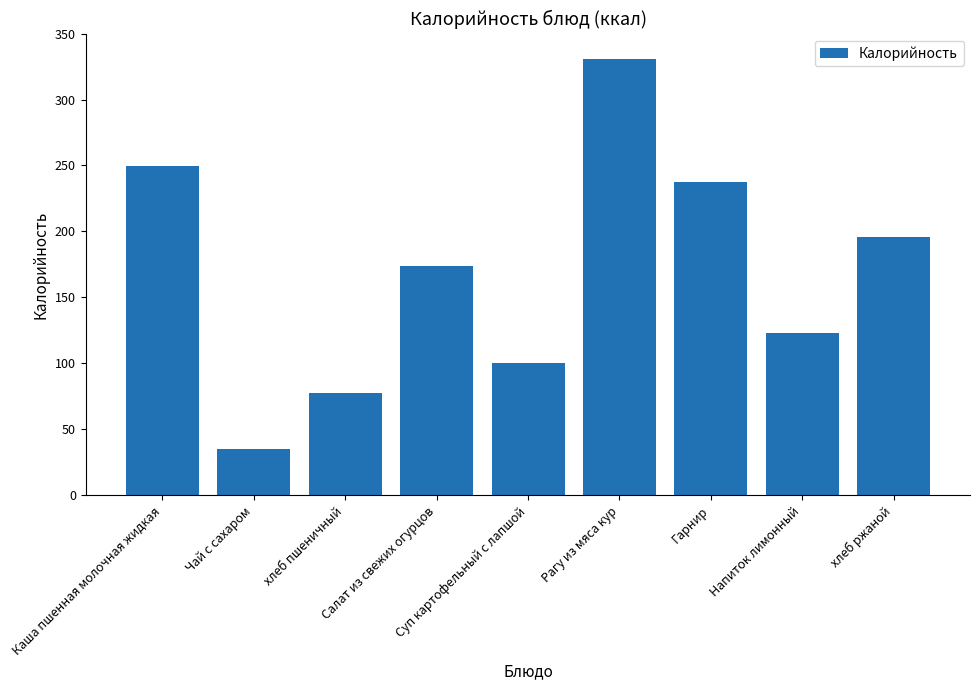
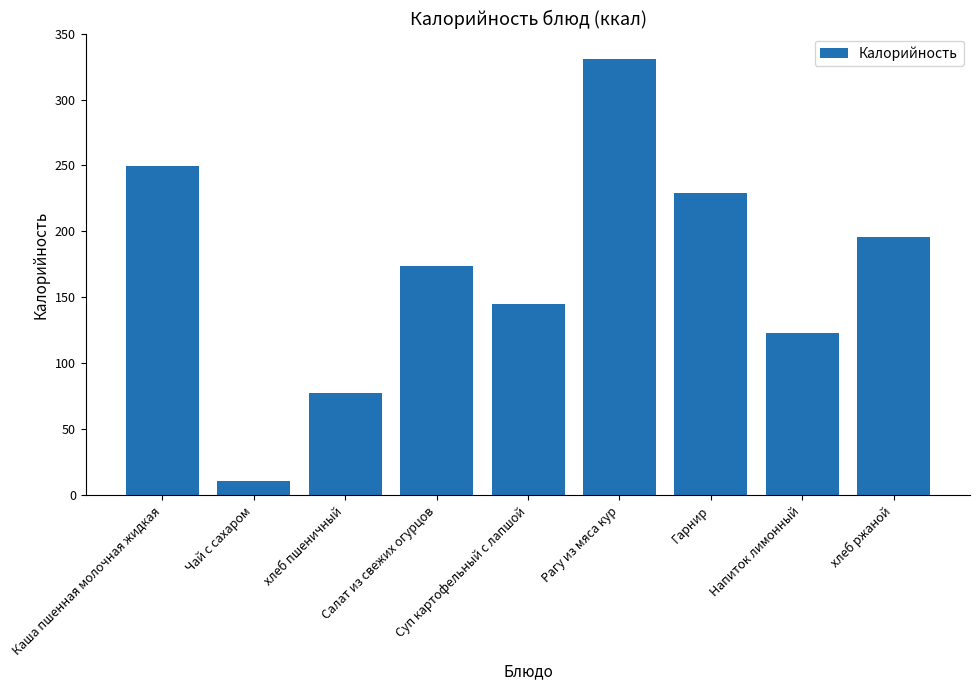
  {
    "Каша пшенная молочная жидкая": 250,
-   "Чай с сахаром": 35,
+   "Чай с сахаром": 11,
    "хлеб пшеничный": 78,
    "Салат из свежих огурцов": 174,
-   "Суп картофельный с лапшой": 100,
+   "Суп картофельный с лапшой": 145,
    "Рагу из мяса кур": 331,
-   "Гарнир": 237,
+   "Гарнир": 229,
    "Напиток лимонный": 123,
    "хлеб ржаной": 196
  }
